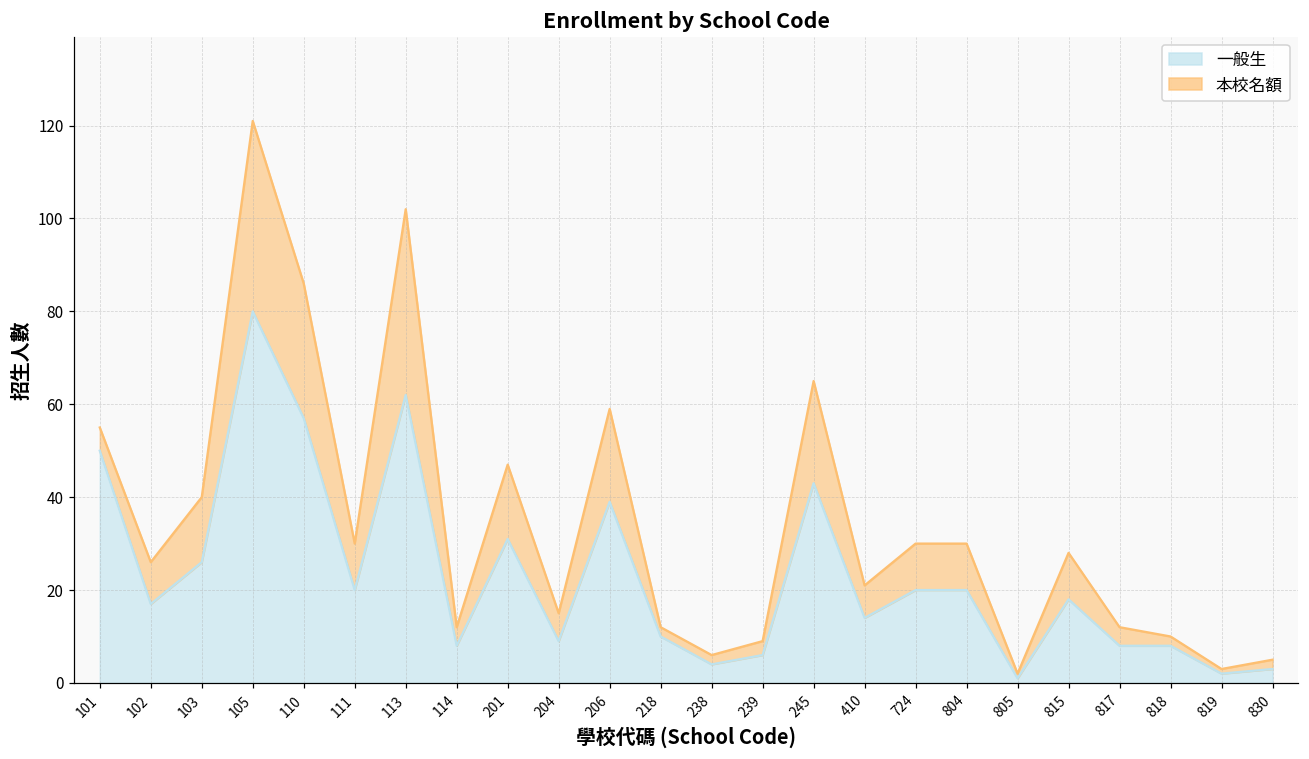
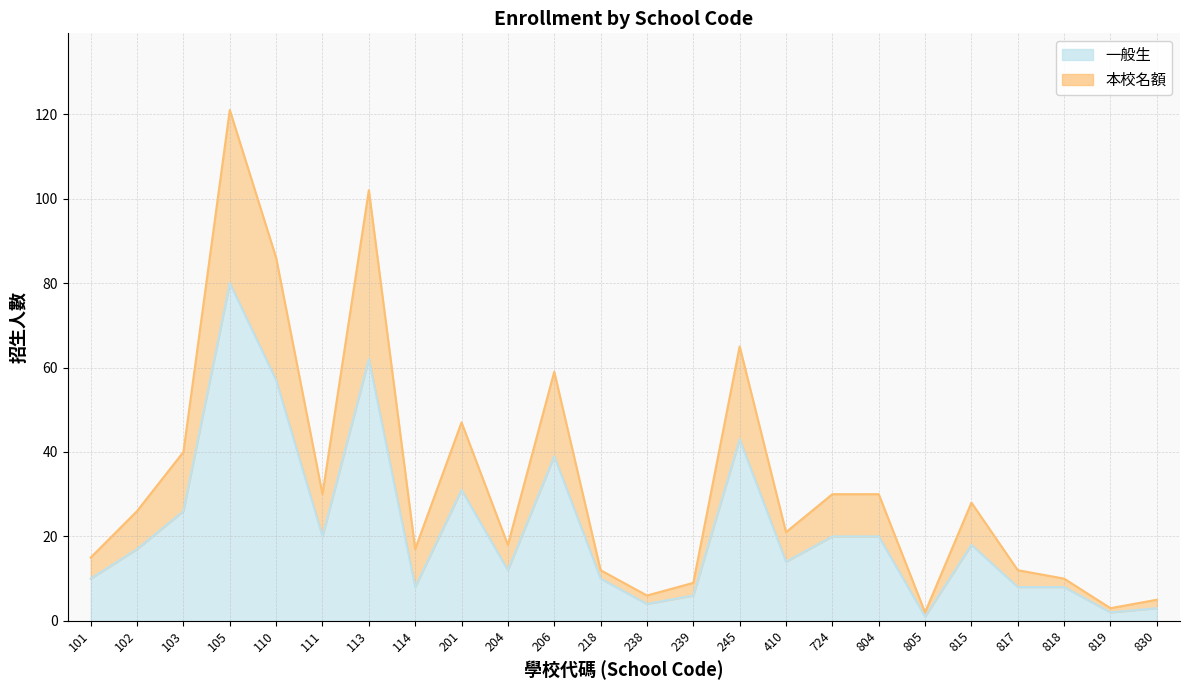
  {
    "一般生": {
-     "101": 50,
+     "101": 10,
      "102": 17,
      "103": 26,
      "105": 80,
      "110": 57,
      "111": 20,
      "113": 62,
      "114": 8,
      "201": 31,
-     "204": 9,
+     "204": 12,
      "206": 39,
      "218": 10,
      "238": 4,
      "239": 6,
      "245": 43,
      "410": 14,
      "724": 20,
      "804": 20,
      "805": 1,
      "815": 18,
      "817": 8,
      "818": 8,
      "819": 2,
      "830": 3
    },
    "本校名額": {
      "101": 5,
      "102": 9,
      "103": 14,
      "105": 41,
      "110": 29,
      "111": 10,
      "113": 40,
-     "114": 4,
+     "114": 9,
      "201": 16,
      "204": 6,
      "206": 20,
      "218": 2,
      "238": 2,
      "239": 3,
      "245": 22,
      "410": 7,
      "724": 10,
      "804": 10,
      "805": 1,
      "815": 10,
      "817": 4,
      "818": 2,
      "819": 1,
      "830": 2
    }
  }
